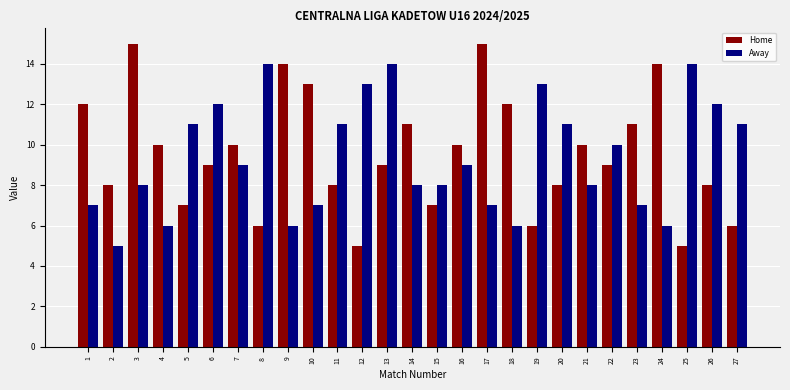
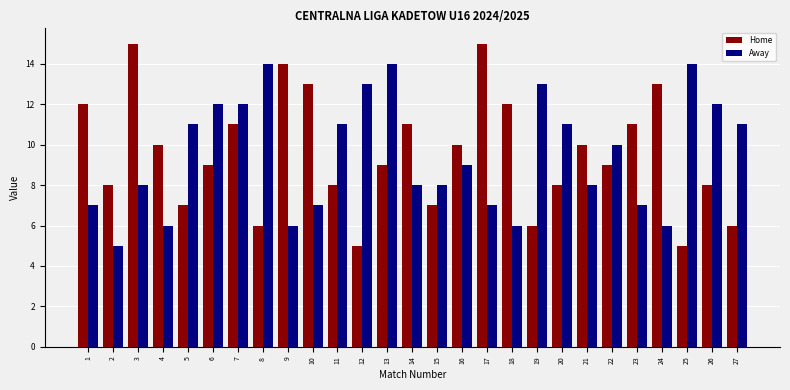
  {
    "Home": {
      "1": 12,
      "2": 8,
      "3": 15,
      "4": 10,
      "5": 7,
      "6": 9,
-     "7": 10,
+     "7": 11,
      "8": 6,
      "9": 14,
      "10": 13,
      "11": 8,
      "12": 5,
      "13": 9,
      "14": 11,
      "15": 7,
      "16": 10,
      "17": 15,
      "18": 12,
      "19": 6,
      "20": 8,
      "21": 10,
      "22": 9,
      "23": 11,
-     "24": 14,
+     "24": 13,
      "25": 5,
      "26": 8,
      "27": 6
    },
    "Away": {
      "1": 7,
      "2": 5,
      "3": 8,
      "4": 6,
      "5": 11,
      "6": 12,
-     "7": 9,
+     "7": 12,
      "8": 14,
      "9": 6,
      "10": 7,
      "11": 11,
      "12": 13,
      "13": 14,
      "14": 8,
      "15": 8,
      "16": 9,
      "17": 7,
      "18": 6,
      "19": 13,
      "20": 11,
      "21": 8,
      "22": 10,
      "23": 7,
      "24": 6,
      "25": 14,
      "26": 12,
      "27": 11
    }
  }
